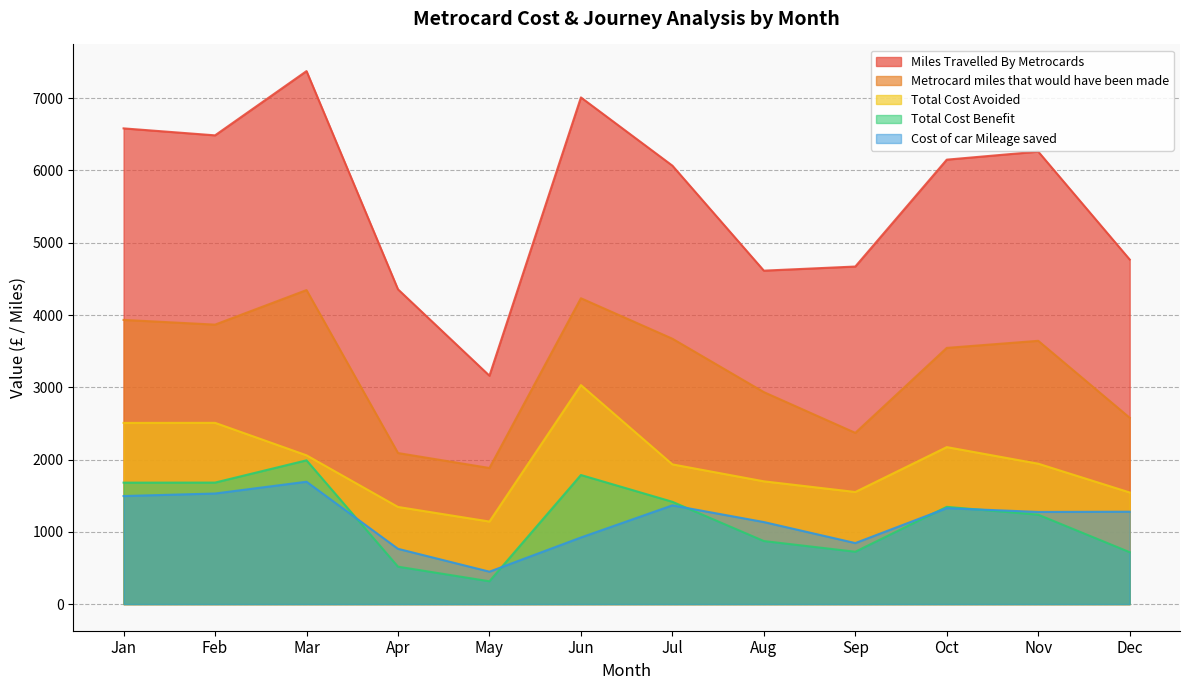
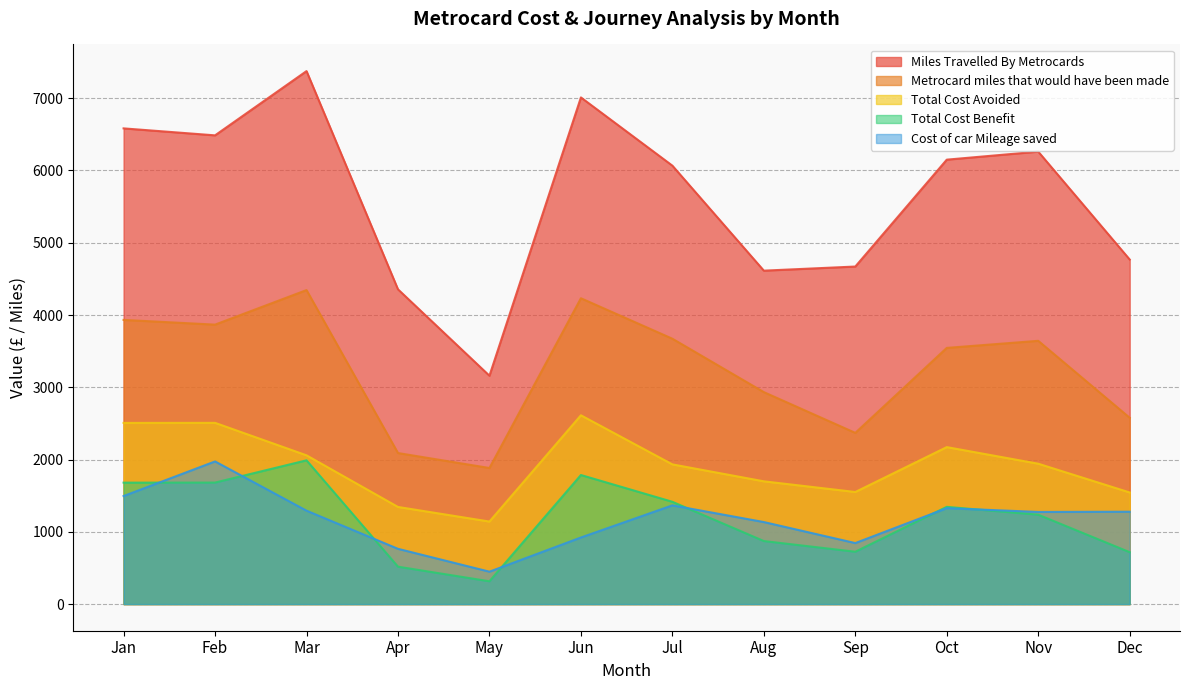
  {
    "Total Cost Avoided": {
      "Jan": 2500,
      "Feb": 2500,
      "Mar": 2100,
      "Apr": 1300,
      "May": 1100,
-     "Jun": 3000,
+     "Jun": 2600,
      "Jul": 1900,
      "Aug": 1700,
      "Sep": 1600,
      "Oct": 2200,
      "Nov": 1900,
      "Dec": 1500
    },
    "Total Cost Benefit": {
      "Jan": 1700,
      "Feb": 1700,
      "Mar": 2000,
      "Apr": 500,
      "May": 300,
      "Jun": 1800,
      "Jul": 1400,
      "Aug": 900,
      "Sep": 700,
      "Nov": 1200,
      "Dec": 700
    },
    "Cost of car Mileage saved": {
      "Jan": 1500,
-     "Feb": 1500,
-     "Mar": 1700,
+     "Feb": 2000,
+     "Mar": 1300,
      "Apr": 800,
      "May": 400,
      "Jun": 900,
      "Jul": 1400,
      "Aug": 1100,
      "Sep": 800,
      "Nov": 1300,
      "Dec": 1300
    }
  }
